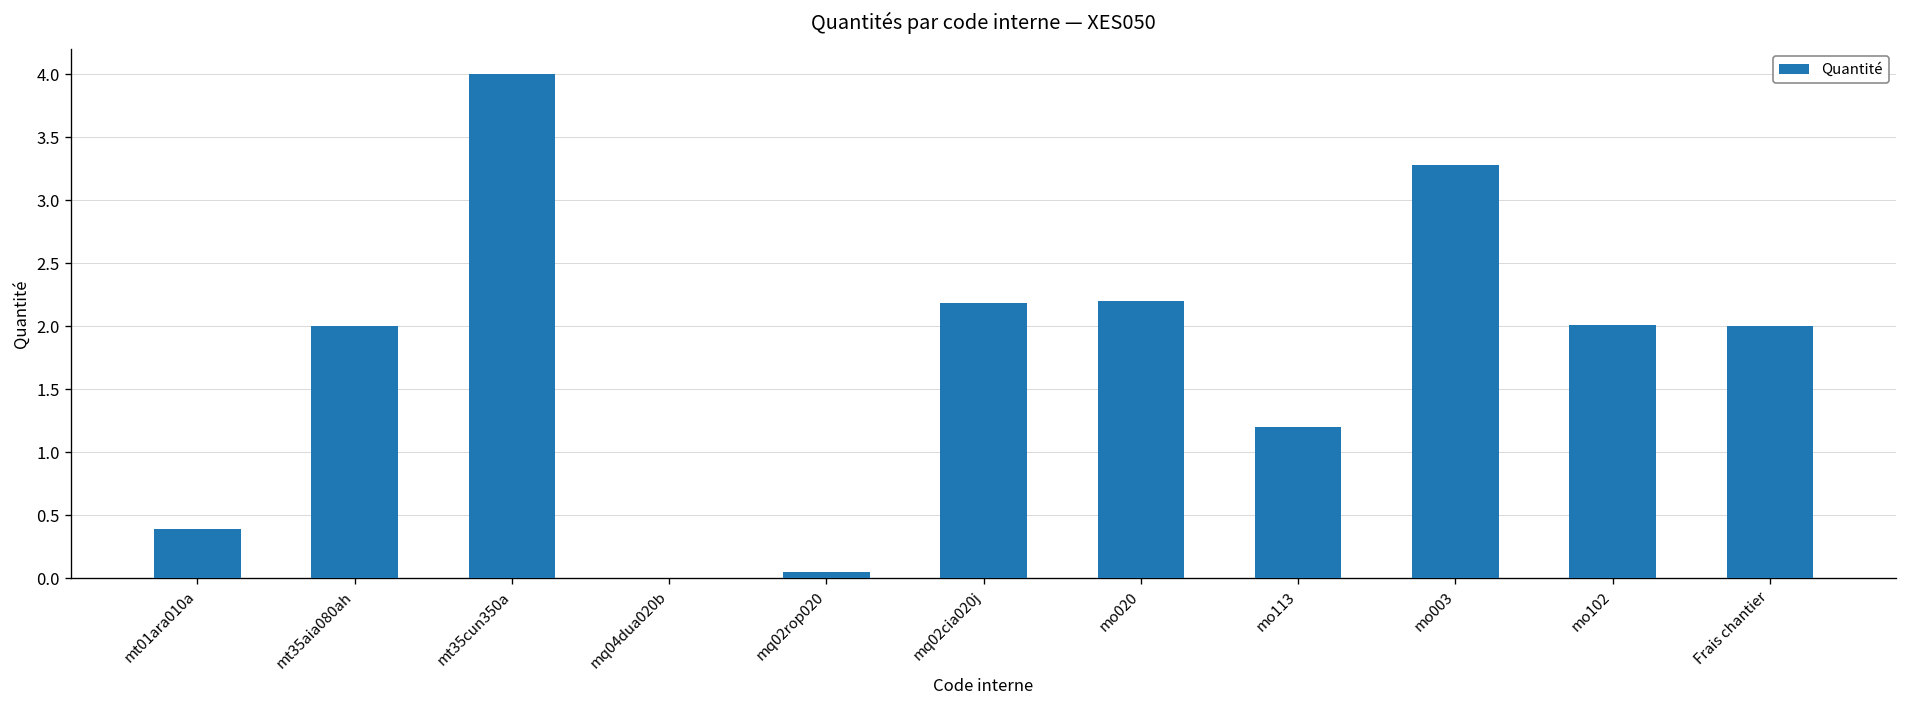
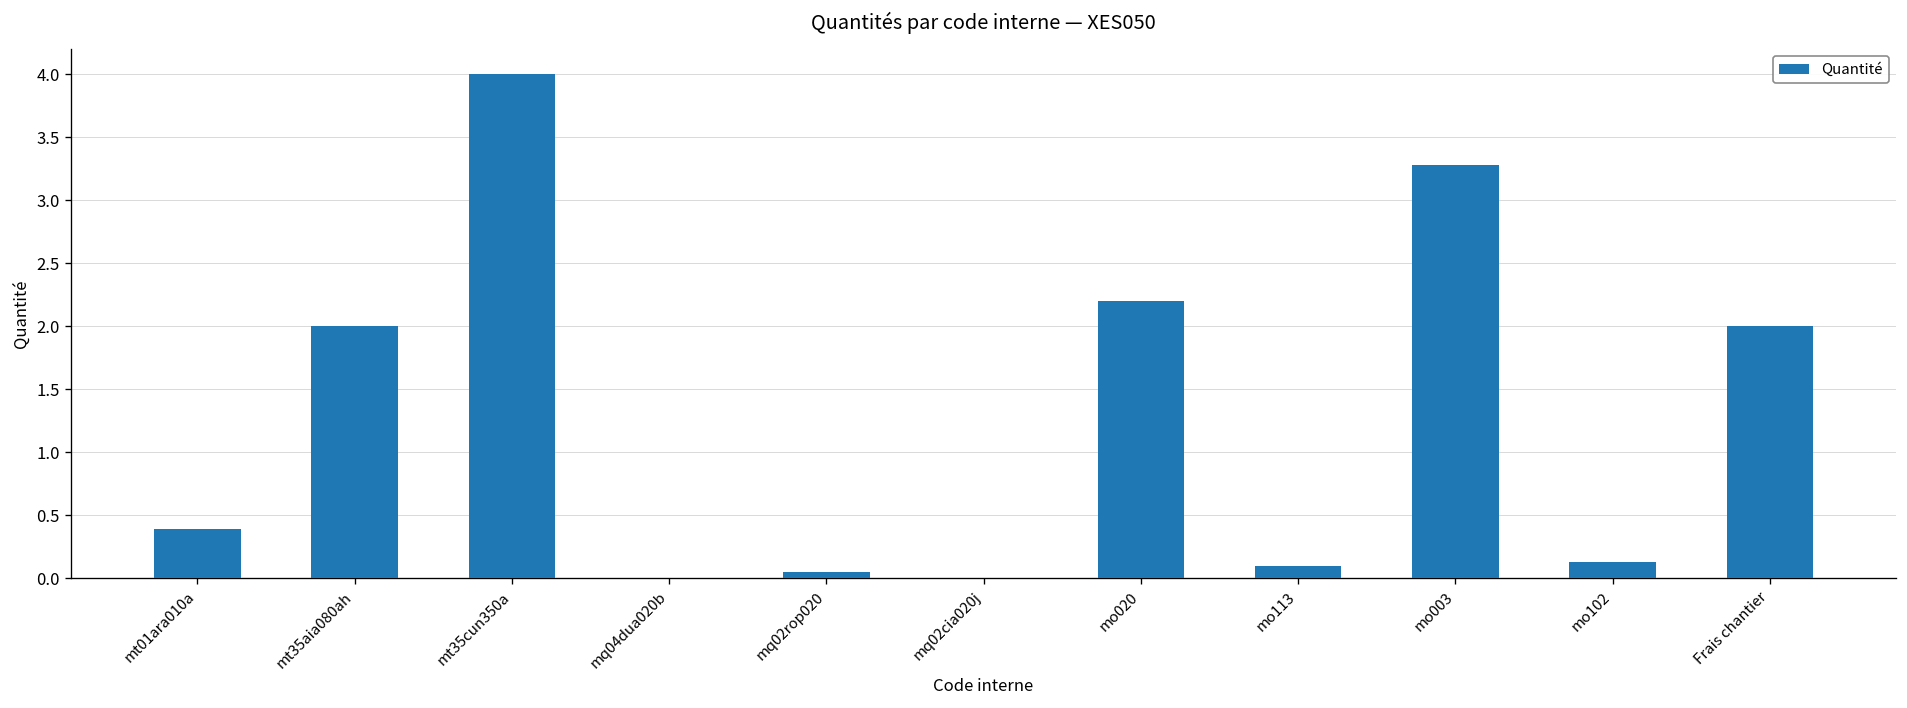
  {
    "mt01ara010a": 0.40,
    "mt35aia080ah": 2.00,
    "mt35cun350a": 4.00,
    "mq02rop020": 0.05,
-   "mq02cia020j": 2.18,
+   "mq02cia020j": 0.00,
    "mo020": 2.20,
-   "mo113": 1.2,
+   "mo113": 0.1,
    "mo003": 3.28,
-   "mo102": 2.01,
+   "mo102": 0.13,
    "Frais chantier": 2.00
  }
